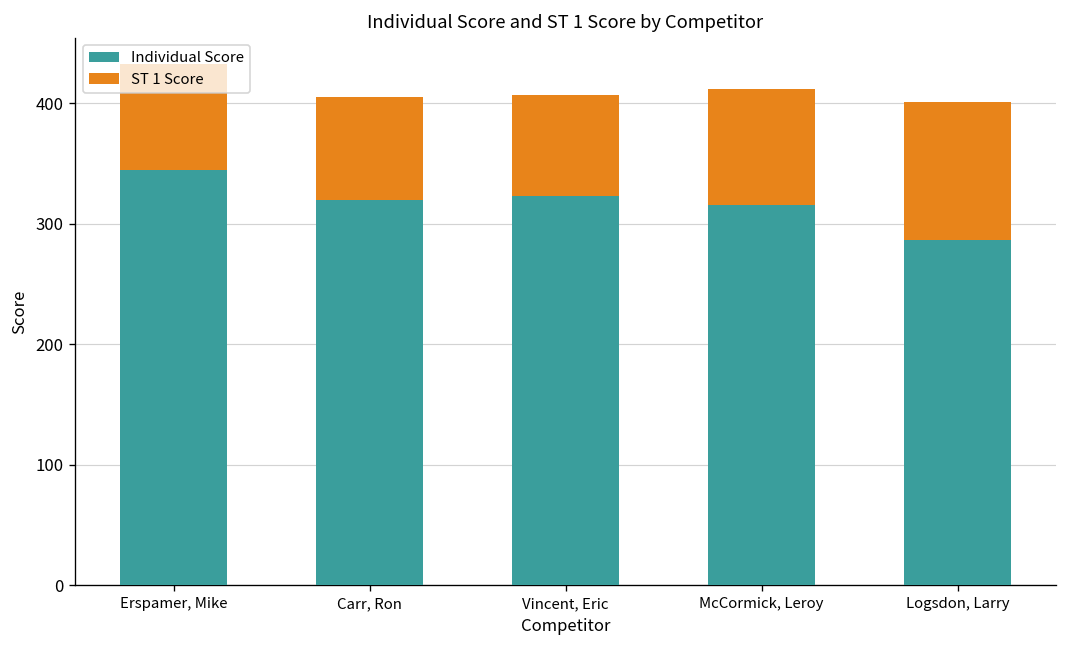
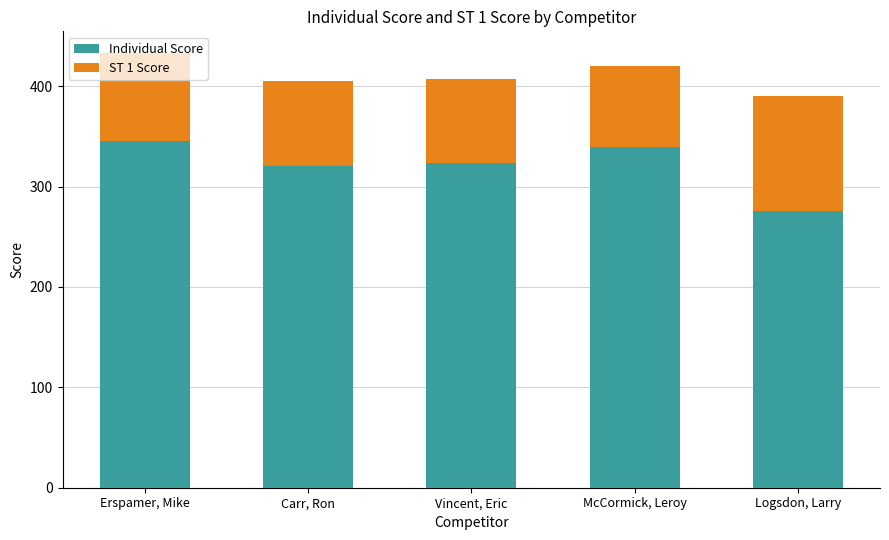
  {
    "Individual Score": {
      "Erspamer, Mike": 345,
      "Carr, Ron": 320,
      "Vincent, Eric": 323,
-     "McCormick, Leroy": 316,
-     "Logsdon, Larry": 287
+     "McCormick, Leroy": 339,
+     "Logsdon, Larry": 276
    },
    "ST 1 Score": {
      "Carr, Ron": 85,
      "Vincent, Eric": 84,
-     "McCormick, Leroy": 96,
+     "McCormick, Leroy": 81,
      "Logsdon, Larry": 114
    }
  }
